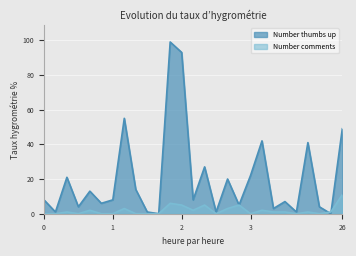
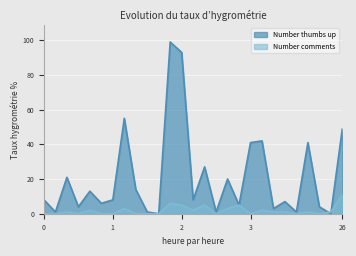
  {
    "Number thumbs up": {
      "0": 8,
      "1": 8,
      "2": 93,
-     "3": 22,
+     "3": 41,
      "26": 49
    },
    "Number comments": {
      "0": 0,
      "1": 0,
      "2": 5,
      "3": 0,
      "26": 11
    }
  }
